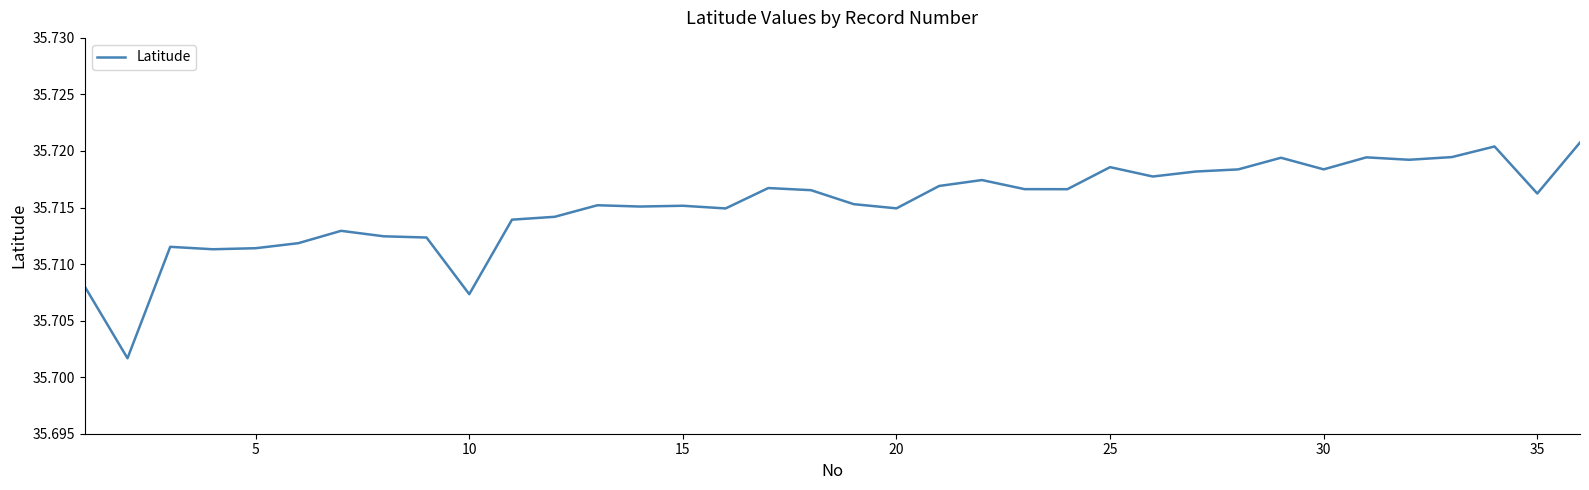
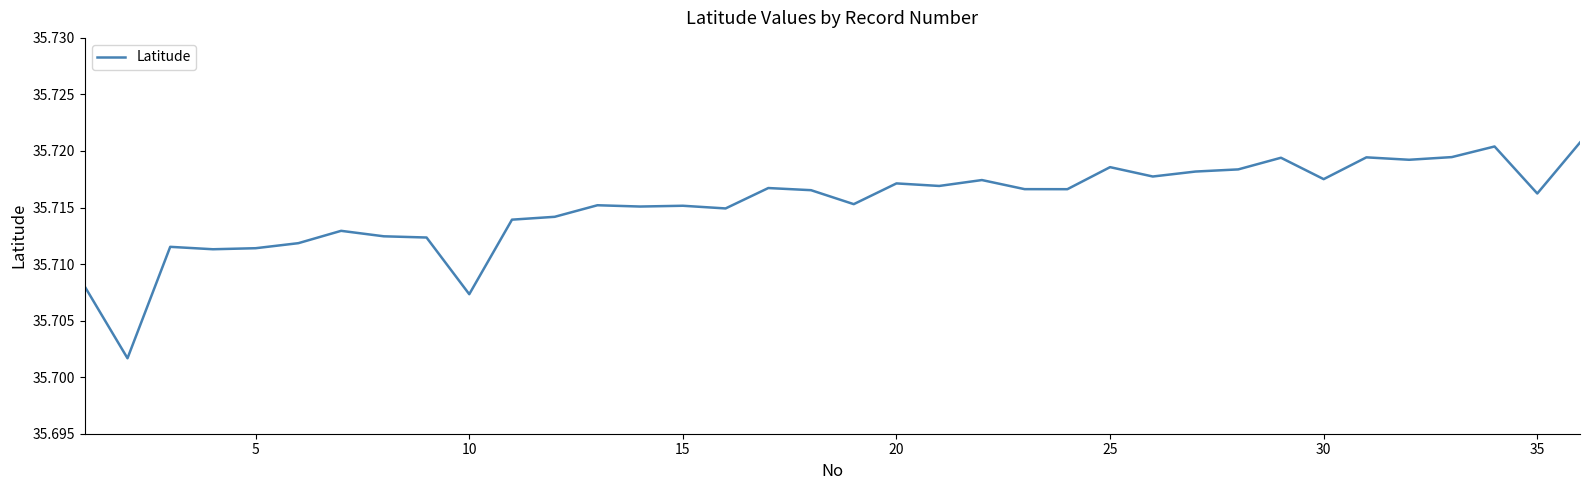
  {
    "5": 35.7114,
    "10": 35.7073,
    "15": 35.7152,
-   "20": 35.7149,
+   "20": 35.7171,
    "25": 35.7186,
-   "30": 35.7184,
+   "30": 35.7175,
    "35": 35.7162
  }
